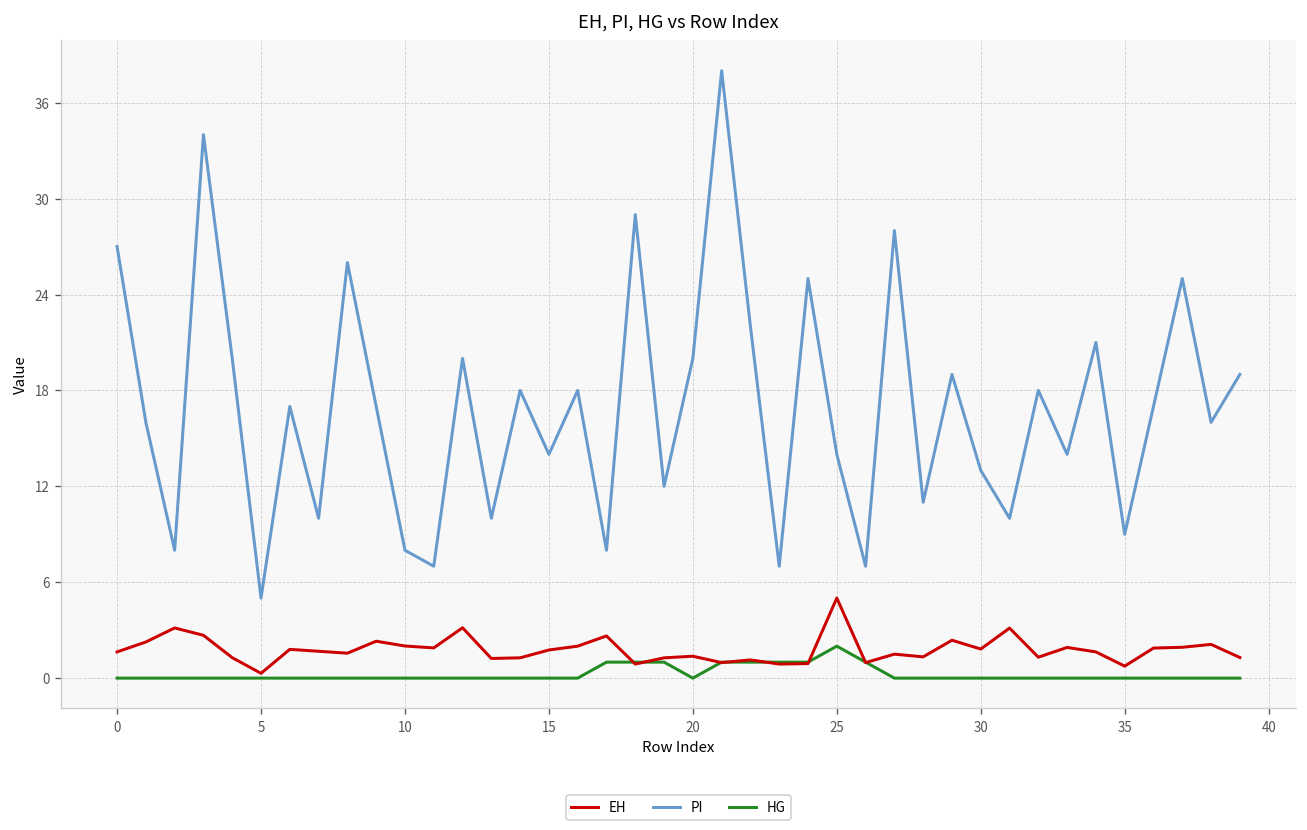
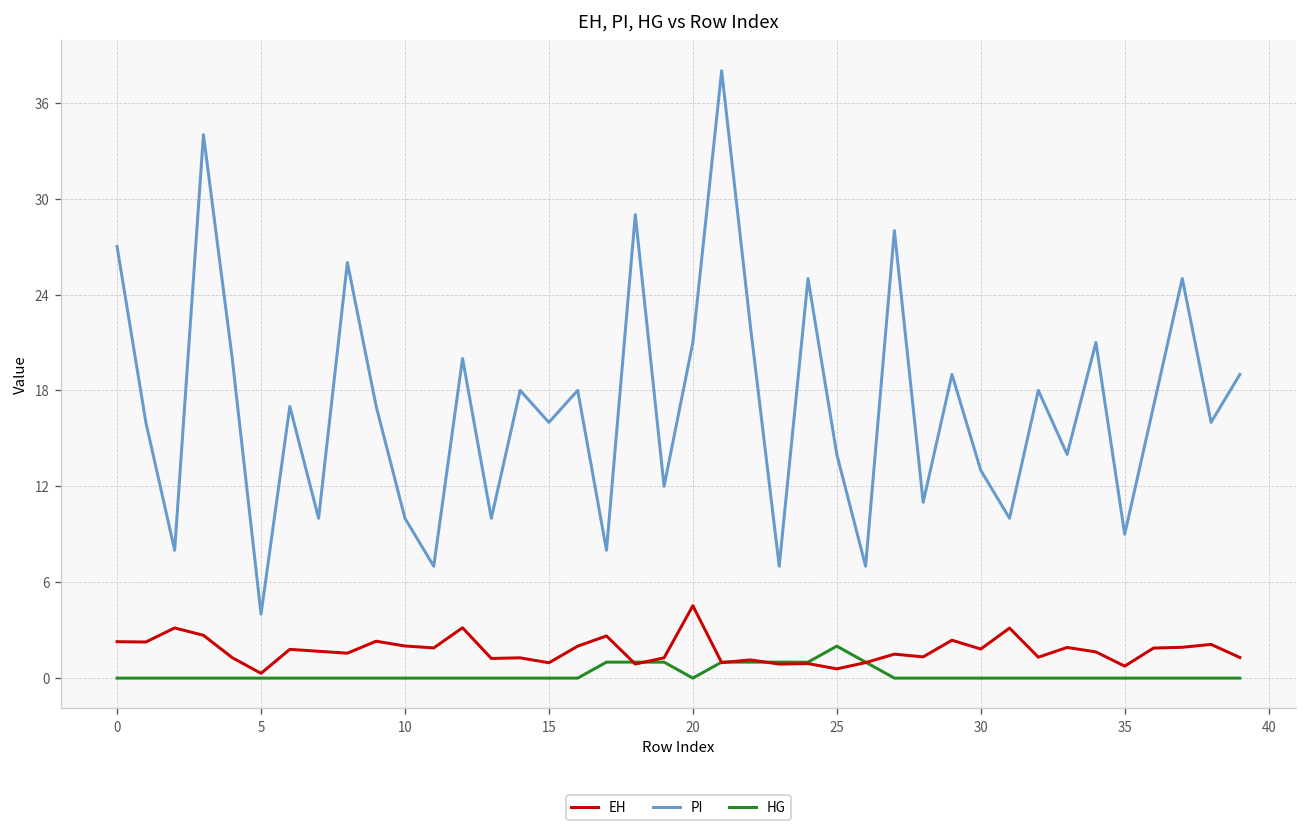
  {
    "EH": {
-     "0": 1.6,
+     "0": 2.3,
      "5": 0.3,
      "10": 2.0,
-     "15": 1.8,
-     "20": 1.4,
-     "25": 5.0,
+     "15": 1.0,
+     "20": 4.5,
+     "25": 0.6,
      "30": 1.8,
      "35": 0.8
    },
    "PI": {
      "0": 27,
-     "5": 5,
-     "10": 8,
-     "15": 14,
-     "20": 20,
+     "5": 4,
+     "10": 10,
+     "15": 16,
+     "20": 21,
      "25": 14,
      "30": 13,
      "35": 9
    },
    "HG": {
      "0": 0.0,
      "5": 0.0,
      "10": 0.0,
      "15": 0.0,
      "20": 0.0,
      "25": 2.0,
      "30": 0.0,
      "35": 0.0
    }
  }
